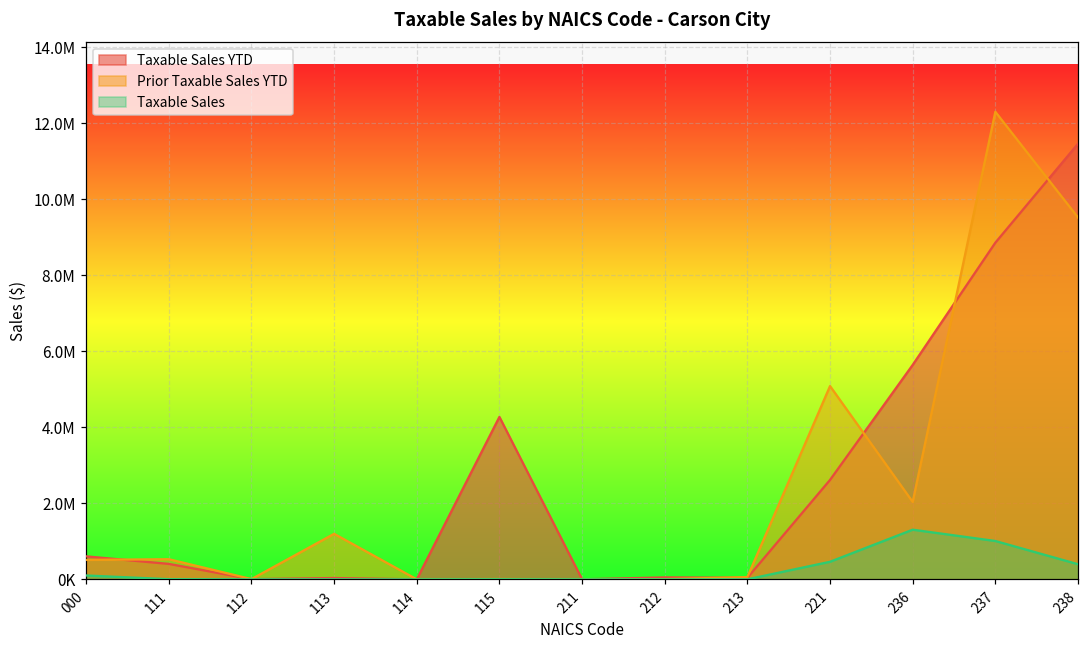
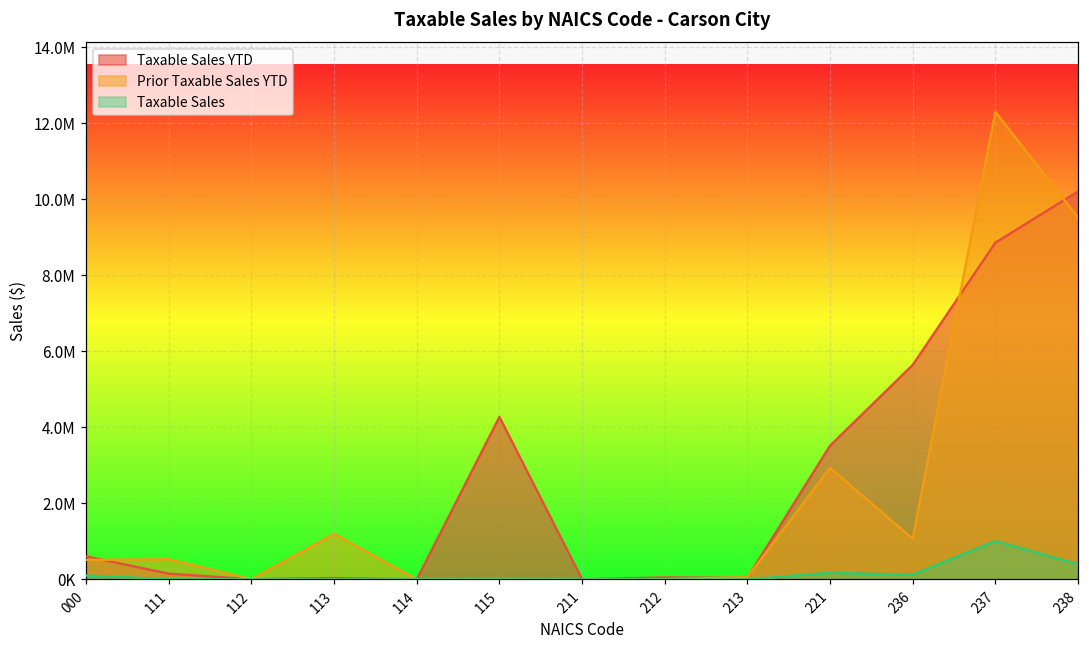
  {
    "Taxable Sales YTD": {
      "000": 600000,
-     "111": 400000,
+     "111": 200000,
      "115": 4300000,
-     "221": 2600000,
+     "221": 3500000,
      "236": 5600000,
      "237": 8900000,
-     "238": 11500000
+     "238": 10200000
    },
    "Prior Taxable Sales YTD": {
      "000": 500000,
      "111": 500000,
      "113": 1200000,
-     "221": 5100000,
-     "236": 2000000,
+     "221": 2900000,
+     "236": 1100000,
      "237": 12300000,
      "238": 9500000
    },
    "Taxable Sales": {
      "000": 100000,
      "111": 0,
-     "221": 500000,
-     "236": 1300000,
+     "221": 200000,
+     "236": 100000,
      "237": 1000000,
      "238": 400000
    }
  }
